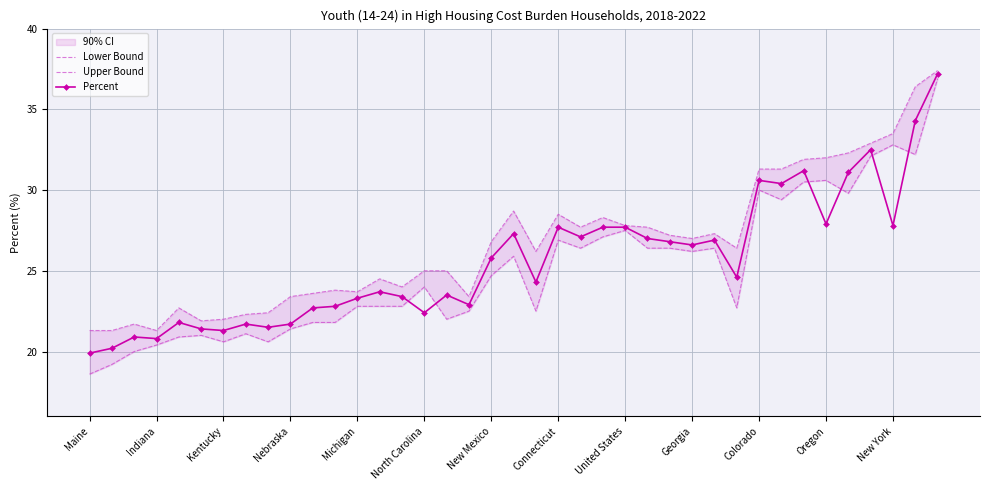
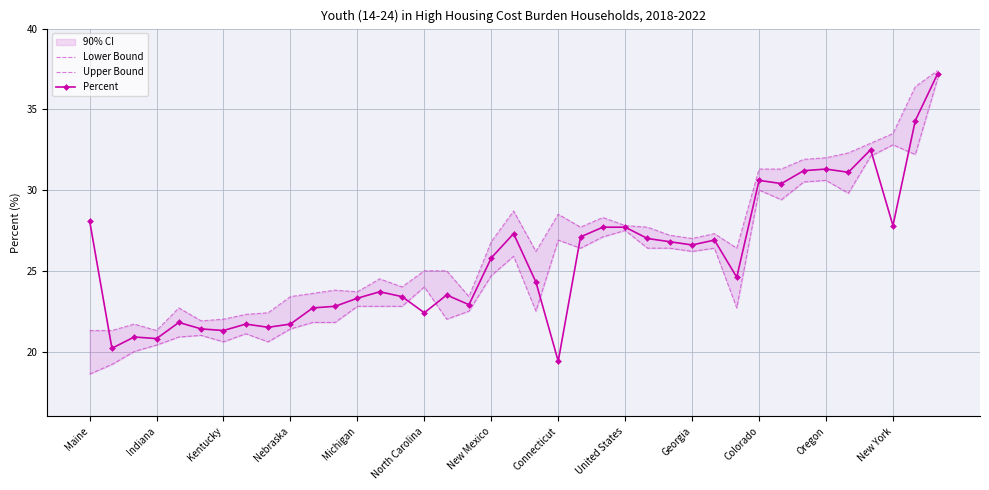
  {
    "Percent": {
-     "Maine": 19.9,
+     "Maine": 28.1,
      "Indiana": 20.8,
      "Kentucky": 21.3,
      "Nebraska": 21.7,
      "Michigan": 23.3,
      "North Carolina": 22.4,
      "New Mexico": 25.8,
-     "Connecticut": 27.7,
+     "Connecticut": 19.4,
      "Georgia": 26.6,
      "Colorado": 30.6,
-     "Oregon": 27.9,
+     "Oregon": 31.3,
      "New York": 27.8
    }
  }
